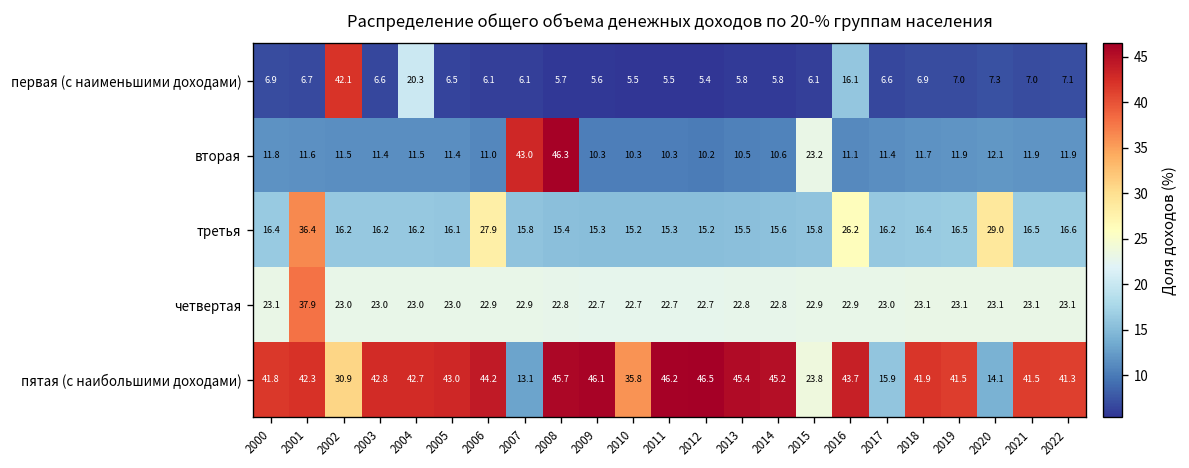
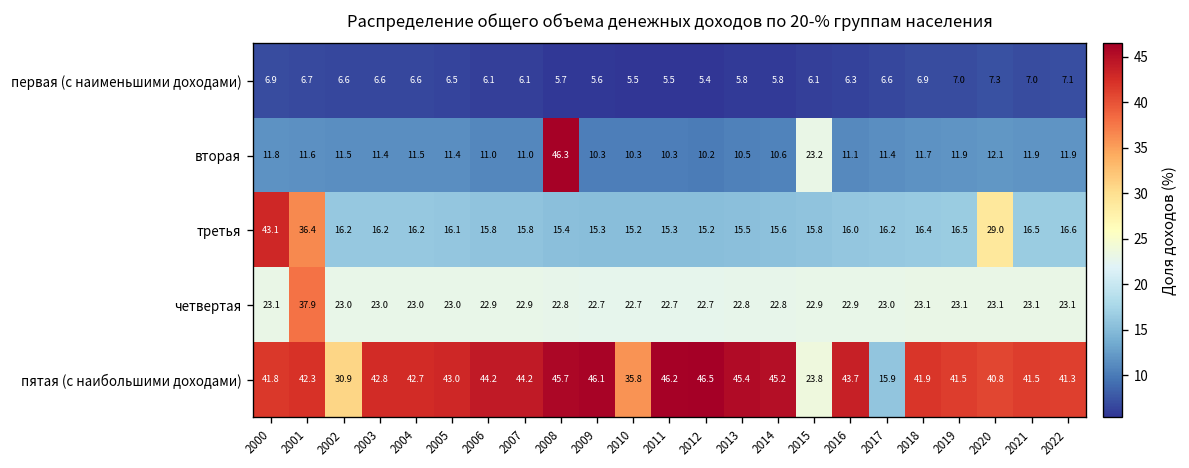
  {
    "первая (с наименьшими доходами)": {
      "2000": 6.9,
      "2001": 6.7,
-     "2002": 42.1,
+     "2002": 6.6,
      "2003": 6.6,
-     "2004": 20.3,
+     "2004": 6.6,
      "2005": 6.5,
      "2006": 6.1,
      "2007": 6.1,
      "2008": 5.7,
      "2009": 5.6,
      "2010": 5.5,
      "2011": 5.5,
      "2012": 5.4,
      "2013": 5.8,
      "2014": 5.8,
      "2015": 6.1,
-     "2016": 16.1,
+     "2016": 6.3,
      "2017": 6.6,
      "2018": 6.9,
      "2019": 7.0,
      "2020": 7.3,
      "2021": 7.0,
      "2022": 7.1
    },
    "вторая": {
      "2000": 11.8,
      "2001": 11.6,
      "2002": 11.5,
      "2003": 11.4,
      "2004": 11.5,
      "2005": 11.4,
      "2006": 11.0,
-     "2007": 43.0,
+     "2007": 11.0,
      "2008": 46.3,
      "2009": 10.3,
      "2010": 10.3,
      "2011": 10.3,
      "2012": 10.2,
      "2013": 10.5,
      "2014": 10.6,
      "2015": 23.2,
      "2016": 11.1,
      "2017": 11.4,
      "2018": 11.7,
      "2019": 11.9,
      "2020": 12.1,
      "2021": 11.9,
      "2022": 11.9
    },
    "третья": {
-     "2000": 16.4,
+     "2000": 43.1,
      "2001": 36.4,
      "2002": 16.2,
      "2003": 16.2,
      "2004": 16.2,
      "2005": 16.1,
-     "2006": 27.9,
+     "2006": 15.8,
      "2007": 15.8,
      "2008": 15.4,
      "2009": 15.3,
      "2010": 15.2,
      "2011": 15.3,
      "2012": 15.2,
      "2013": 15.5,
      "2014": 15.6,
      "2015": 15.8,
-     "2016": 26.2,
+     "2016": 16.0,
      "2017": 16.2,
      "2018": 16.4,
      "2019": 16.5,
      "2020": 29.0,
      "2021": 16.5,
      "2022": 16.6
    },
    "четвертая": {
      "2000": 23.1,
      "2001": 37.9,
      "2002": 23.0,
      "2003": 23.0,
      "2004": 23.0,
      "2005": 23.0,
      "2006": 22.9,
      "2007": 22.9,
      "2008": 22.8,
      "2009": 22.7,
      "2010": 22.7,
      "2011": 22.7,
      "2012": 22.7,
      "2013": 22.8,
      "2014": 22.8,
      "2015": 22.9,
      "2016": 22.9,
      "2017": 23.0,
      "2018": 23.1,
      "2019": 23.1,
      "2020": 23.1,
      "2021": 23.1,
      "2022": 23.1
    },
    "пятая (с наибольшими доходами)": {
      "2000": 41.8,
      "2001": 42.3,
      "2002": 30.9,
      "2003": 42.8,
      "2004": 42.7,
      "2005": 43.0,
      "2006": 44.2,
-     "2007": 13.1,
+     "2007": 44.2,
      "2008": 45.7,
      "2009": 46.1,
      "2010": 35.8,
      "2011": 46.2,
      "2012": 46.5,
      "2013": 45.4,
      "2014": 45.2,
      "2015": 23.8,
      "2016": 43.7,
      "2017": 15.9,
      "2018": 41.9,
      "2019": 41.5,
-     "2020": 14.1,
+     "2020": 40.8,
      "2021": 41.5,
      "2022": 41.3
    }
  }
